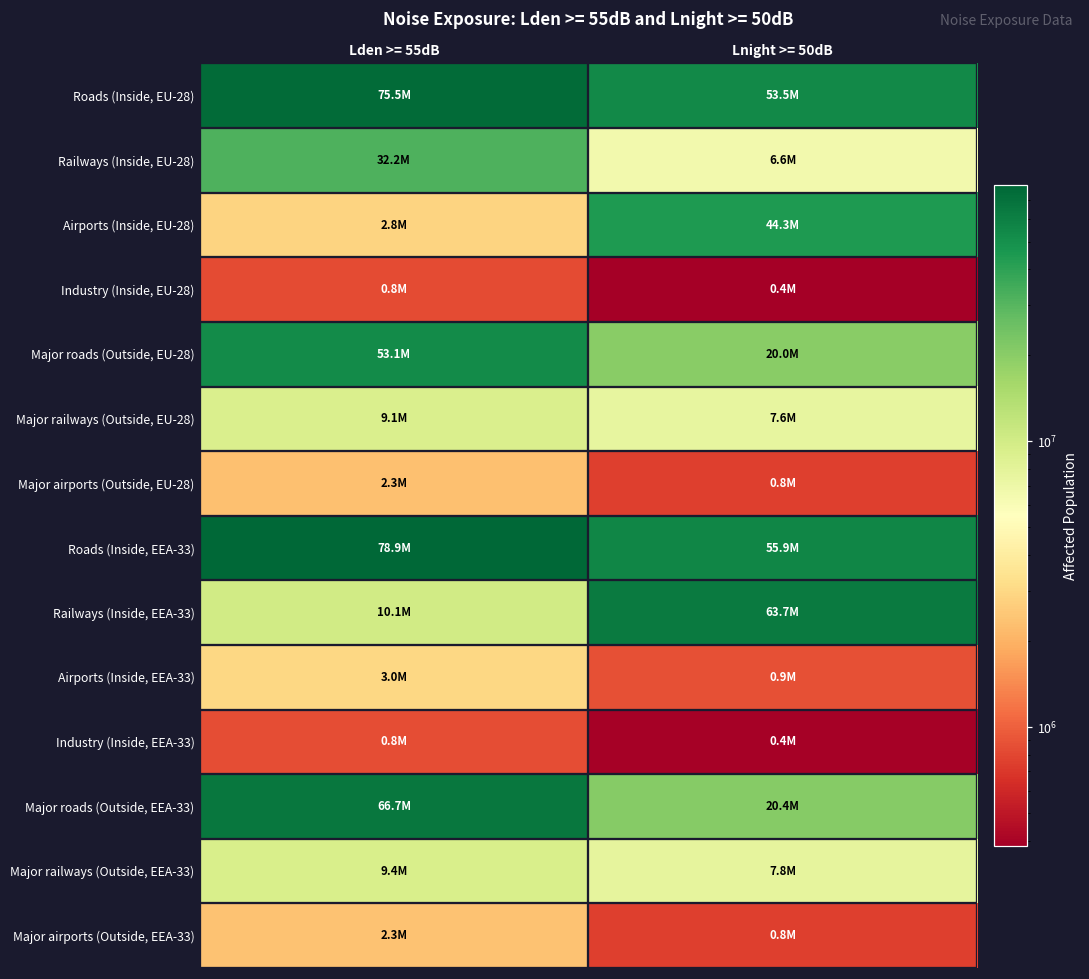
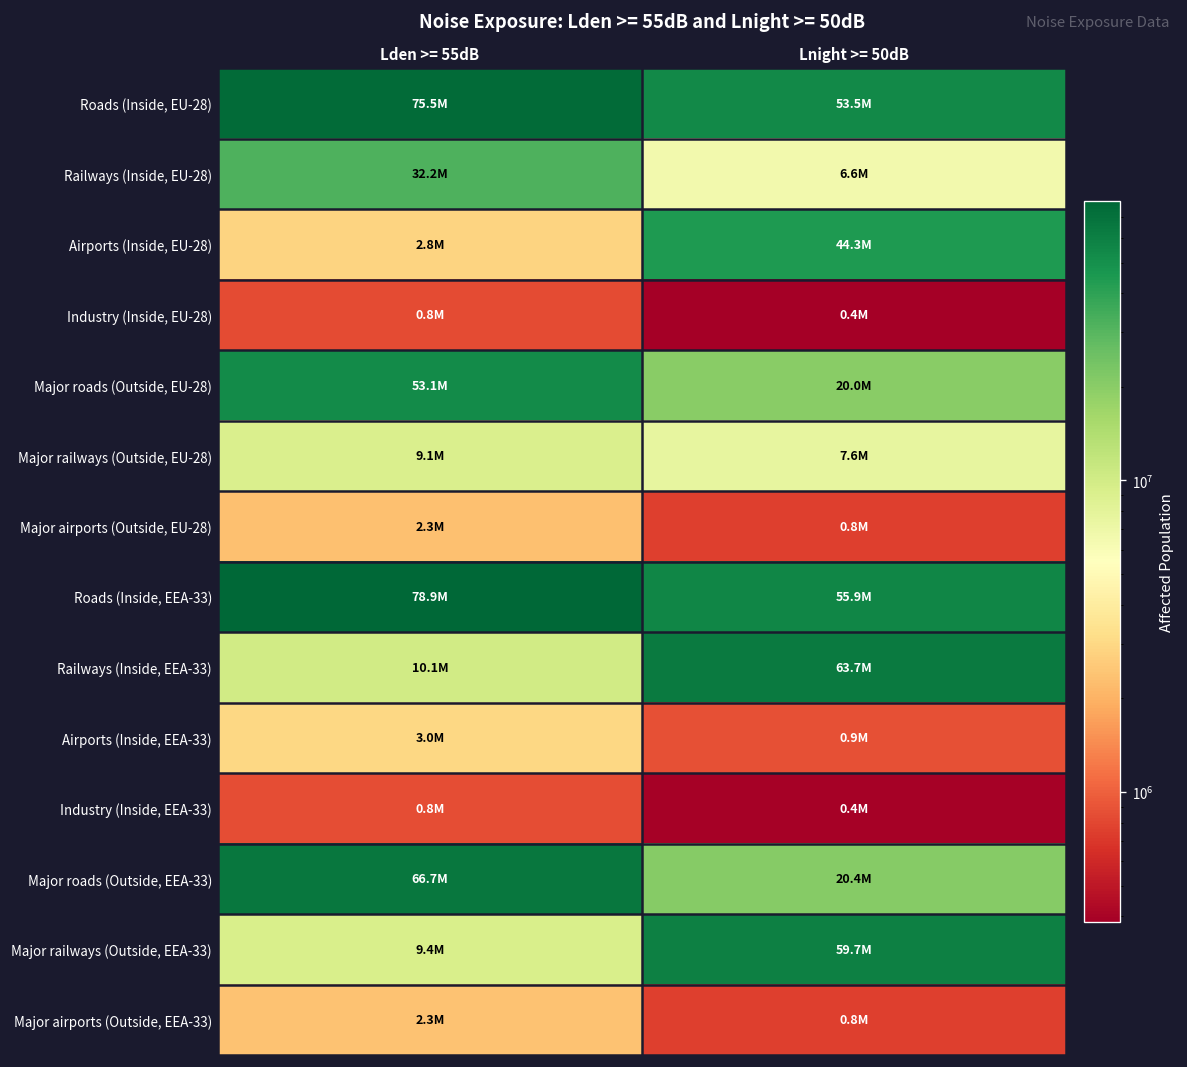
  {
    "Roads (Inside, EU-28)": {
      "Lden >= 55dB": "75.5M",
      "Lnight >= 50dB": "53.5M"
    },
    "Railways (Inside, EU-28)": {
      "Lden >= 55dB": "32.2M",
      "Lnight >= 50dB": "6.6M"
    },
    "Airports (Inside, EU-28)": {
      "Lden >= 55dB": "2.8M",
      "Lnight >= 50dB": "44.3M"
    },
    "Industry (Inside, EU-28)": {
      "Lden >= 55dB": "0.8M",
      "Lnight >= 50dB": "0.4M"
    },
    "Major roads (Outside, EU-28)": {
      "Lden >= 55dB": "53.1M",
      "Lnight >= 50dB": "20.0M"
    },
    "Major railways (Outside, EU-28)": {
      "Lden >= 55dB": "9.1M",
      "Lnight >= 50dB": "7.6M"
    },
    "Major airports (Outside, EU-28)": {
      "Lden >= 55dB": "2.3M",
      "Lnight >= 50dB": "0.8M"
    },
    "Roads (Inside, EEA-33)": {
      "Lden >= 55dB": "78.9M",
      "Lnight >= 50dB": "55.9M"
    },
    "Railways (Inside, EEA-33)": {
      "Lden >= 55dB": "10.1M",
      "Lnight >= 50dB": "63.7M"
    },
    "Airports (Inside, EEA-33)": {
      "Lden >= 55dB": "3.0M",
      "Lnight >= 50dB": "0.9M"
    },
    "Industry (Inside, EEA-33)": {
      "Lden >= 55dB": "0.8M",
      "Lnight >= 50dB": "0.4M"
    },
    "Major roads (Outside, EEA-33)": {
      "Lden >= 55dB": "66.7M",
      "Lnight >= 50dB": "20.4M"
    },
    "Major railways (Outside, EEA-33)": {
      "Lden >= 55dB": "9.4M",
-     "Lnight >= 50dB": "7.8M"
+     "Lnight >= 50dB": "59.7M"
    },
    "Major airports (Outside, EEA-33)": {
      "Lden >= 55dB": "2.3M",
      "Lnight >= 50dB": "0.8M"
    }
  }
